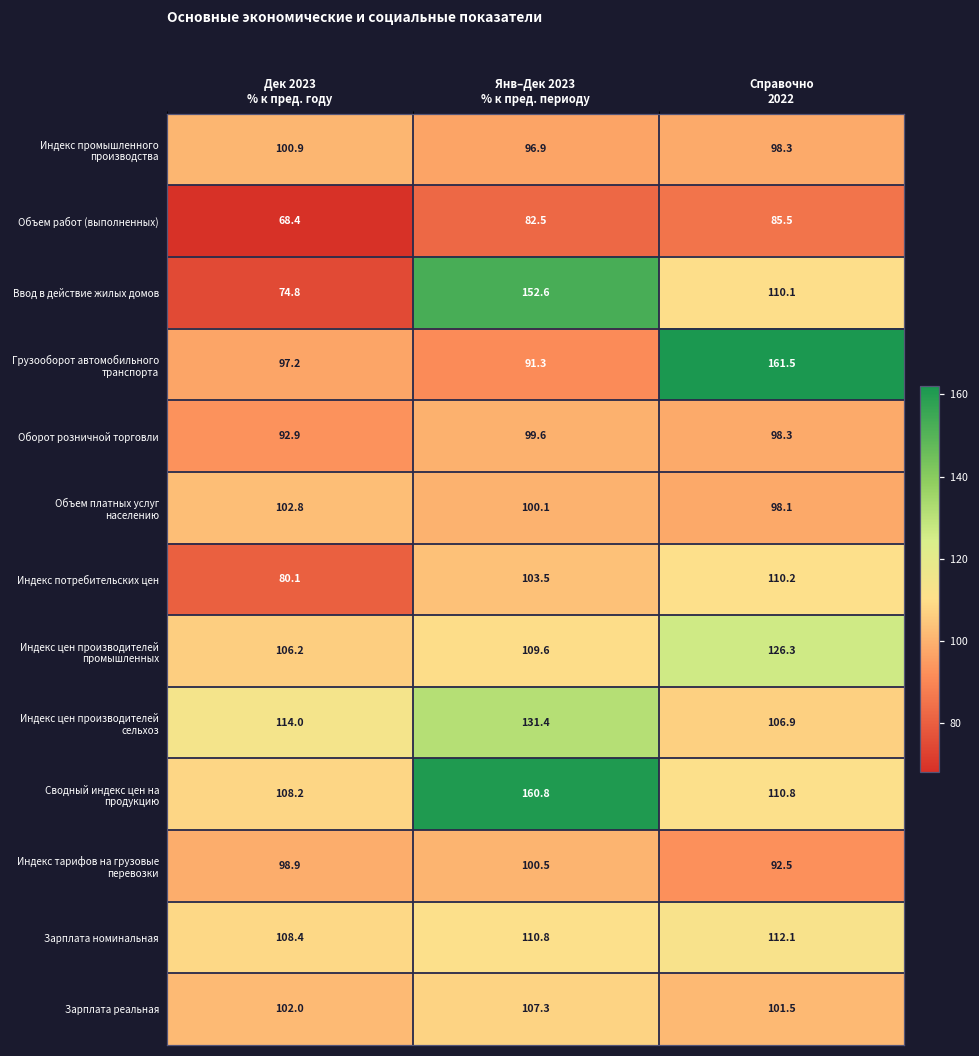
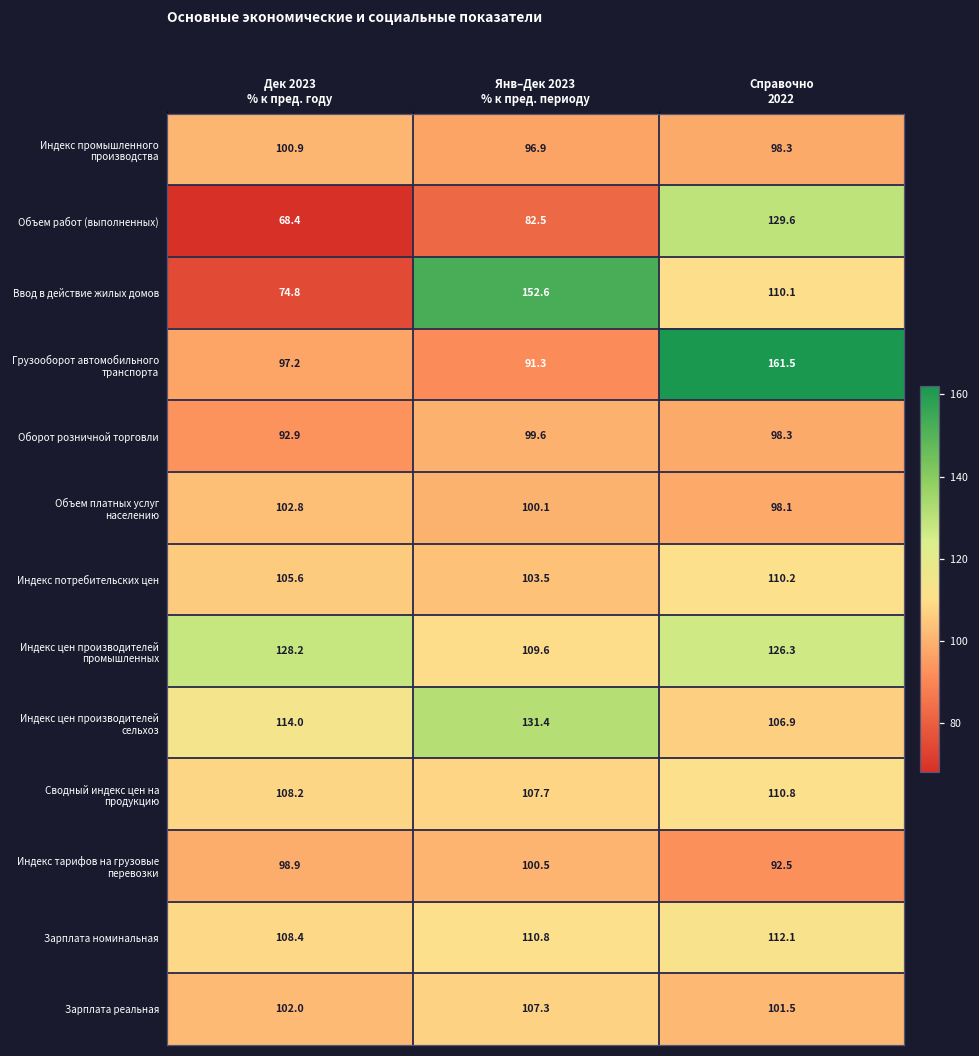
  {
    "Индекс промышленного производства": {
      "Дек 2023 % к пред. году": 100.9,
      "Янв–Дек 2023 % к пред. периоду": 96.9,
      "Справочно 2022": 98.3
    },
    "Объем работ (выполненных)": {
      "Дек 2023 % к пред. году": 68.4,
      "Янв–Дек 2023 % к пред. периоду": 82.5,
-     "Справочно 2022": 85.5
+     "Справочно 2022": 129.6
    },
    "Ввод в действие жилых домов": {
      "Дек 2023 % к пред. году": 74.8,
      "Янв–Дек 2023 % к пред. периоду": 152.6,
      "Справочно 2022": 110.1
    },
    "Грузооборот автомобильного транспорта": {
      "Дек 2023 % к пред. году": 97.2,
      "Янв–Дек 2023 % к пред. периоду": 91.3,
      "Справочно 2022": 161.5
    },
    "Оборот розничной торговли": {
      "Дек 2023 % к пред. году": 92.9,
      "Янв–Дек 2023 % к пред. периоду": 99.6,
      "Справочно 2022": 98.3
    },
    "Объем платных услуг населению": {
      "Дек 2023 % к пред. году": 102.8,
      "Янв–Дек 2023 % к пред. периоду": 100.1,
      "Справочно 2022": 98.1
    },
    "Индекс потребительских цен": {
-     "Дек 2023 % к пред. году": 80.1,
+     "Дек 2023 % к пред. году": 105.6,
      "Янв–Дек 2023 % к пред. периоду": 103.5,
      "Справочно 2022": 110.2
    },
    "Индекс цен производителей промышленных": {
-     "Дек 2023 % к пред. году": 106.2,
+     "Дек 2023 % к пред. году": 128.2,
      "Янв–Дек 2023 % к пред. периоду": 109.6,
      "Справочно 2022": 126.3
    },
    "Индекс цен производителей сельхоз": {
      "Дек 2023 % к пред. году": 114.0,
      "Янв–Дек 2023 % к пред. периоду": 131.4,
      "Справочно 2022": 106.9
    },
    "Сводный индекс цен на продукцию": {
      "Дек 2023 % к пред. году": 108.2,
-     "Янв–Дек 2023 % к пред. периоду": 160.8,
+     "Янв–Дек 2023 % к пред. периоду": 107.7,
      "Справочно 2022": 110.8
    },
    "Индекс тарифов на грузовые перевозки": {
      "Дек 2023 % к пред. году": 98.9,
      "Янв–Дек 2023 % к пред. периоду": 100.5,
      "Справочно 2022": 92.5
    },
    "Зарплата номинальная": {
      "Дек 2023 % к пред. году": 108.4,
      "Янв–Дек 2023 % к пред. периоду": 110.8,
      "Справочно 2022": 112.1
    },
    "Зарплата реальная": {
      "Дек 2023 % к пред. году": 102.0,
      "Янв–Дек 2023 % к пред. периоду": 107.3,
      "Справочно 2022": 101.5
    }
  }
